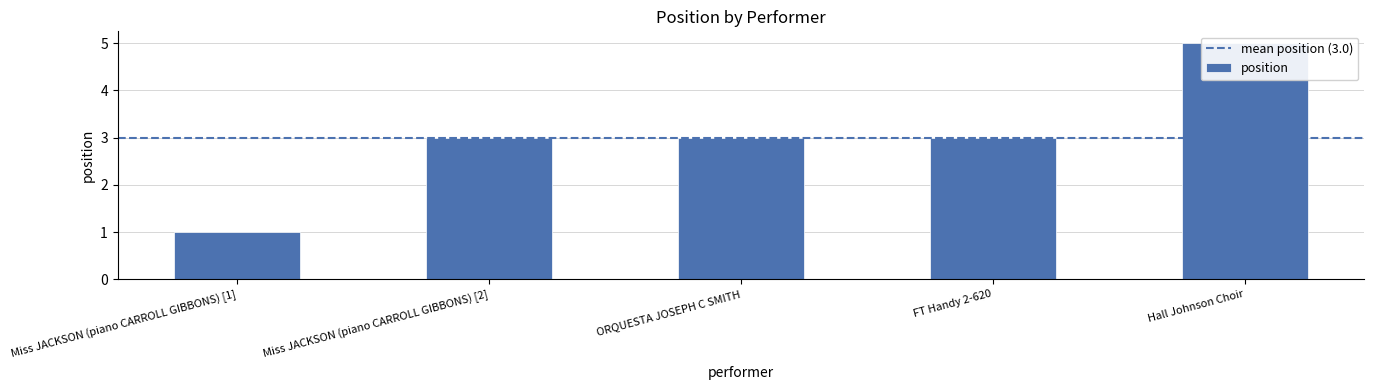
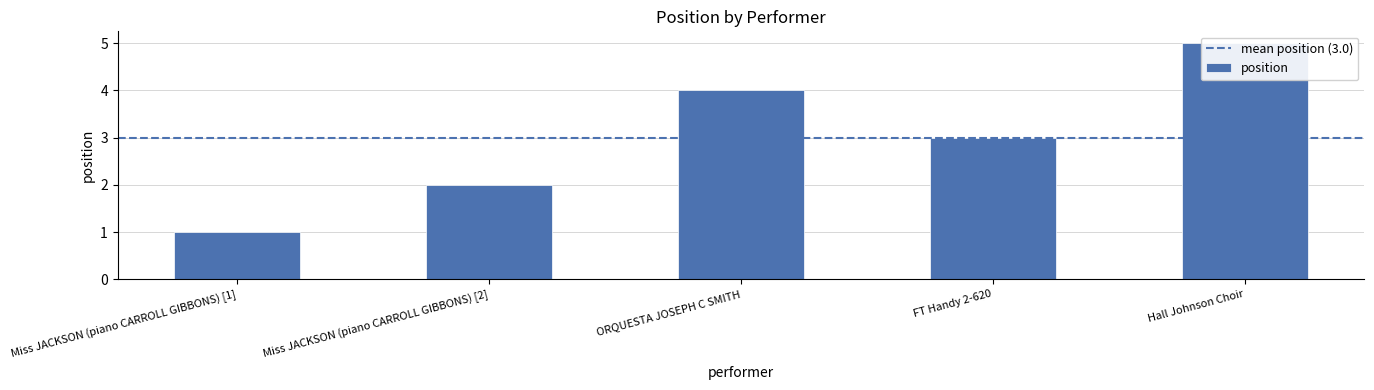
  {
    "Miss JACKSON (piano CARROLL GIBBONS) [1]": 1,
-   "Miss JACKSON (piano CARROLL GIBBONS) [2]": 3,
-   "ORQUESTA JOSEPH C SMITH": 3,
+   "Miss JACKSON (piano CARROLL GIBBONS) [2]": 2,
+   "ORQUESTA JOSEPH C SMITH": 4,
    "FT Handy 2-620": 3
  }
